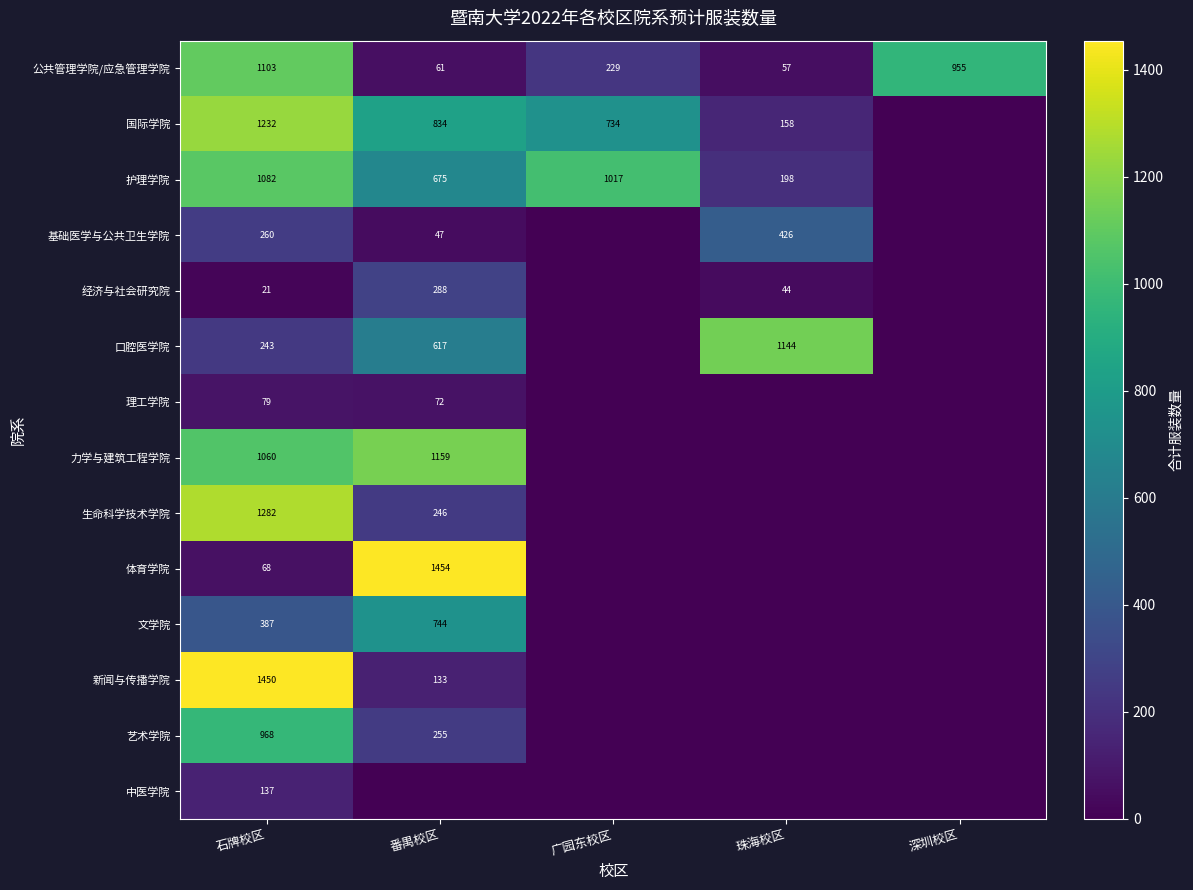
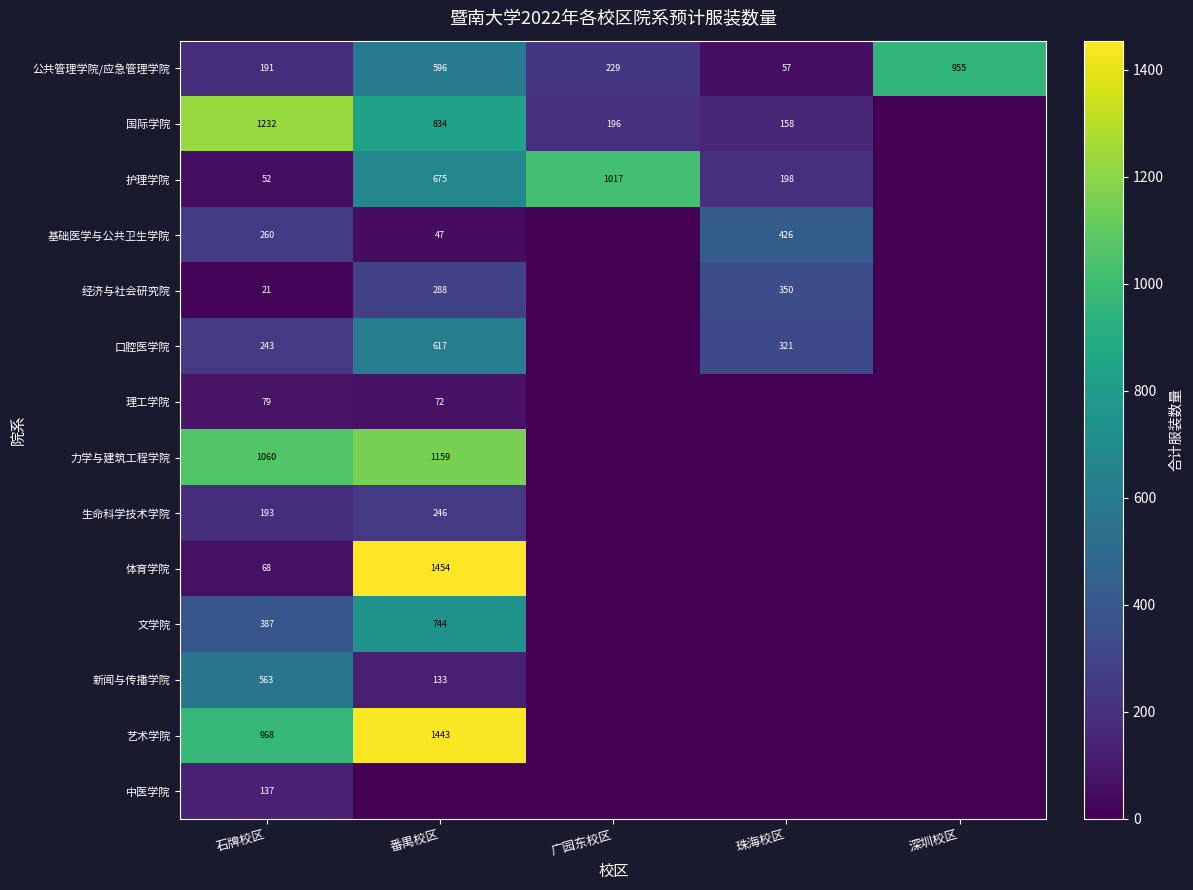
  {
    "公共管理学院/应急管理学院": {
-     "石牌校区": 1103,
-     "番禺校区": 61,
+     "石牌校区": 191,
+     "番禺校区": 596,
      "广园东校区": 229,
      "珠海校区": 57,
      "深圳校区": 955
    },
    "国际学院": {
      "石牌校区": 1232,
      "番禺校区": 834,
-     "广园东校区": 734,
+     "广园东校区": 196,
      "珠海校区": 158
    },
    "护理学院": {
-     "石牌校区": 1082,
+     "石牌校区": 52,
      "番禺校区": 675,
      "广园东校区": 1017,
      "珠海校区": 198
    },
    "基础医学与公共卫生学院": {
      "石牌校区": 260,
      "番禺校区": 47,
      "珠海校区": 426
    },
    "经济与社会研究院": {
      "石牌校区": 21,
      "番禺校区": 288,
-     "珠海校区": 44
+     "珠海校区": 350
    },
    "口腔医学院": {
      "石牌校区": 243,
      "番禺校区": 617,
-     "珠海校区": 1144
+     "珠海校区": 321
    },
    "理工学院": {
      "石牌校区": 79,
      "番禺校区": 72
    },
    "力学与建筑工程学院": {
      "石牌校区": 1060,
      "番禺校区": 1159
    },
    "生命科学技术学院": {
-     "石牌校区": 1282,
+     "石牌校区": 193,
      "番禺校区": 246
    },
    "体育学院": {
      "石牌校区": 68,
      "番禺校区": 1454
    },
    "文学院": {
      "石牌校区": 387,
      "番禺校区": 744
    },
    "新闻与传播学院": {
-     "石牌校区": 1450,
+     "石牌校区": 563,
      "番禺校区": 133
    },
    "艺术学院": {
      "石牌校区": 968,
-     "番禺校区": 255
+     "番禺校区": 1443
    },
    "中医学院": {
      "石牌校区": 137
    }
  }
